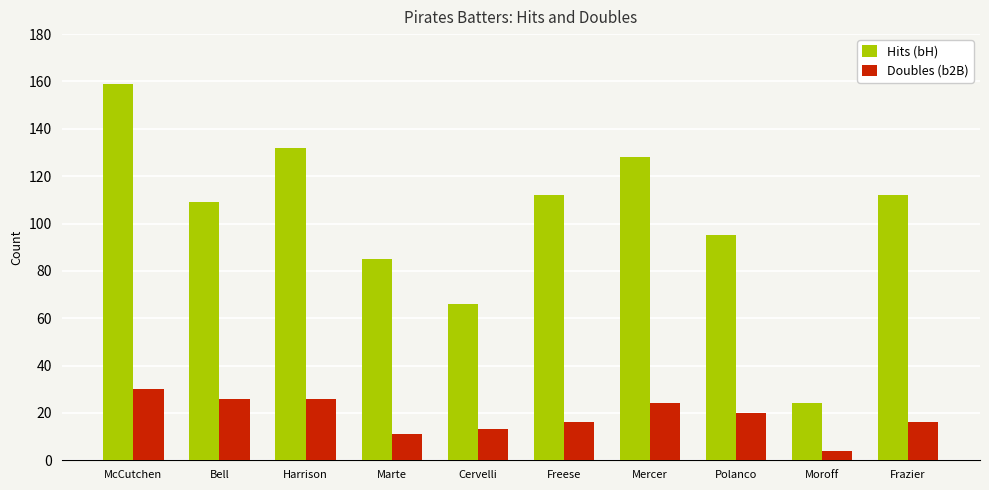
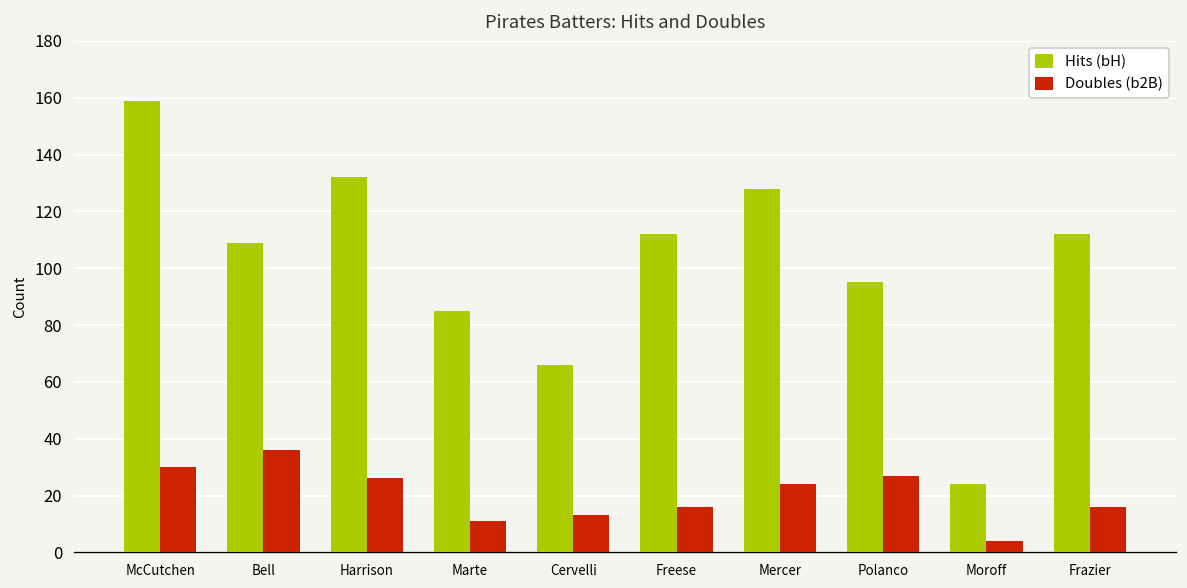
  {
    "Hits (bH)": {
      "McCutchen": 159,
      "Bell": 109,
      "Harrison": 132,
      "Marte": 85,
      "Cervelli": 66,
      "Freese": 112,
      "Mercer": 128,
      "Polanco": 95,
      "Moroff": 24,
      "Frazier": 112
    },
    "Doubles (b2B)": {
      "McCutchen": 30,
-     "Bell": 26,
+     "Bell": 36,
      "Harrison": 26,
      "Marte": 11,
      "Cervelli": 13,
      "Freese": 16,
      "Mercer": 24,
-     "Polanco": 20,
+     "Polanco": 27,
      "Moroff": 4,
      "Frazier": 16
    }
  }
